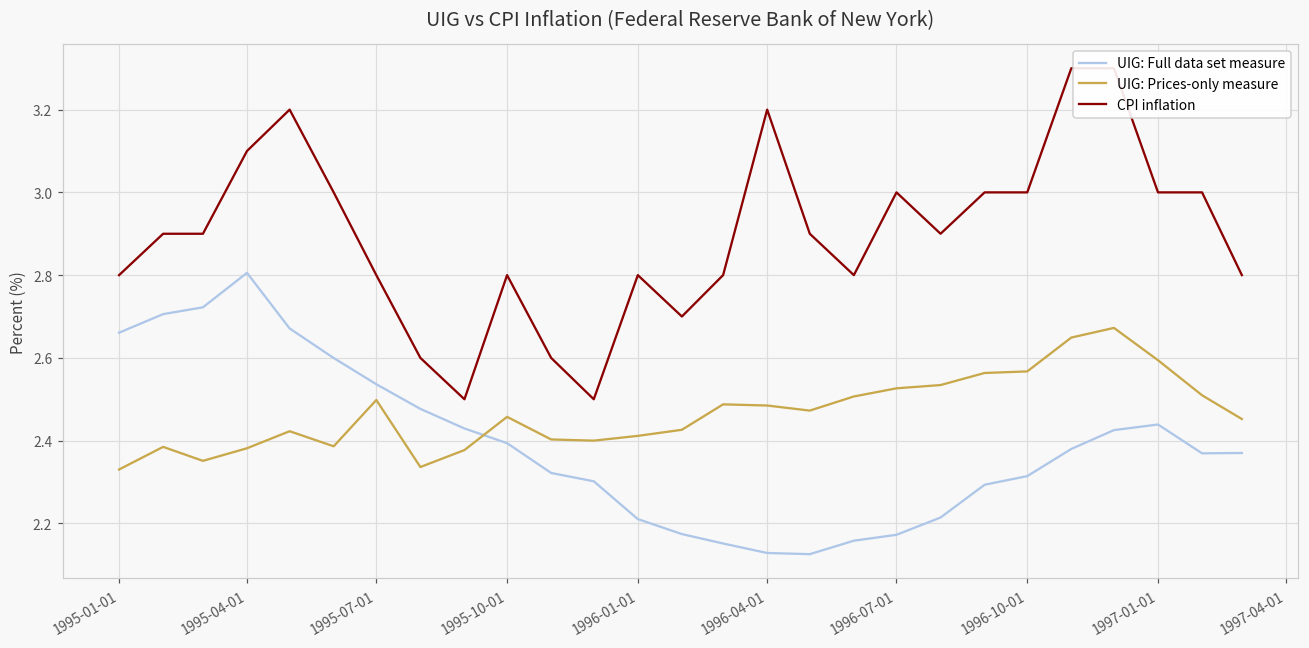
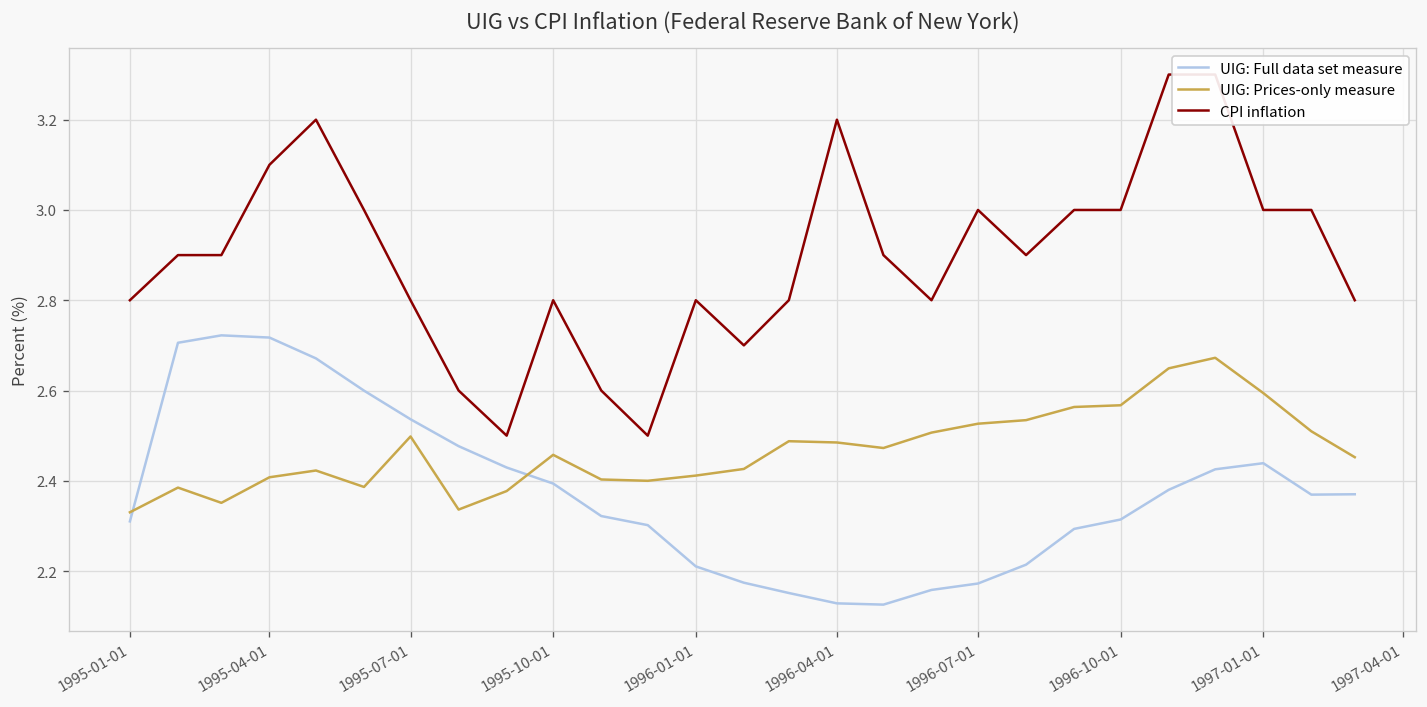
  {
    "UIG: Full data set measure": {
-     "1995-01-01": 2.66,
-     "1995-04-01": 2.81,
+     "1995-01-01": 2.31,
+     "1995-04-01": 2.72,
      "1995-07-01": 2.54,
      "1995-10-01": 2.39,
      "1996-01-01": 2.21,
      "1996-04-01": 2.13,
      "1996-07-01": 2.17,
      "1996-10-01": 2.31,
      "1997-01-01": 2.44
    },
    "UIG: Prices-only measure": {
      "1995-01-01": 2.33,
-     "1995-04-01": 2.38,
+     "1995-04-01": 2.41,
      "1995-07-01": 2.50,
      "1995-10-01": 2.46,
      "1996-01-01": 2.41,
      "1996-04-01": 2.48,
      "1996-07-01": 2.53,
      "1996-10-01": 2.57,
      "1997-01-01": 2.59
    },
    "CPI inflation": {
      "1995-01-01": 2.80,
      "1995-04-01": 3.10,
      "1995-07-01": 2.80,
      "1995-10-01": 2.80,
      "1996-01-01": 2.80,
      "1996-04-01": 3.20,
      "1996-07-01": 3.00,
      "1996-10-01": 3.00,
      "1997-01-01": 3.00
    }
  }
